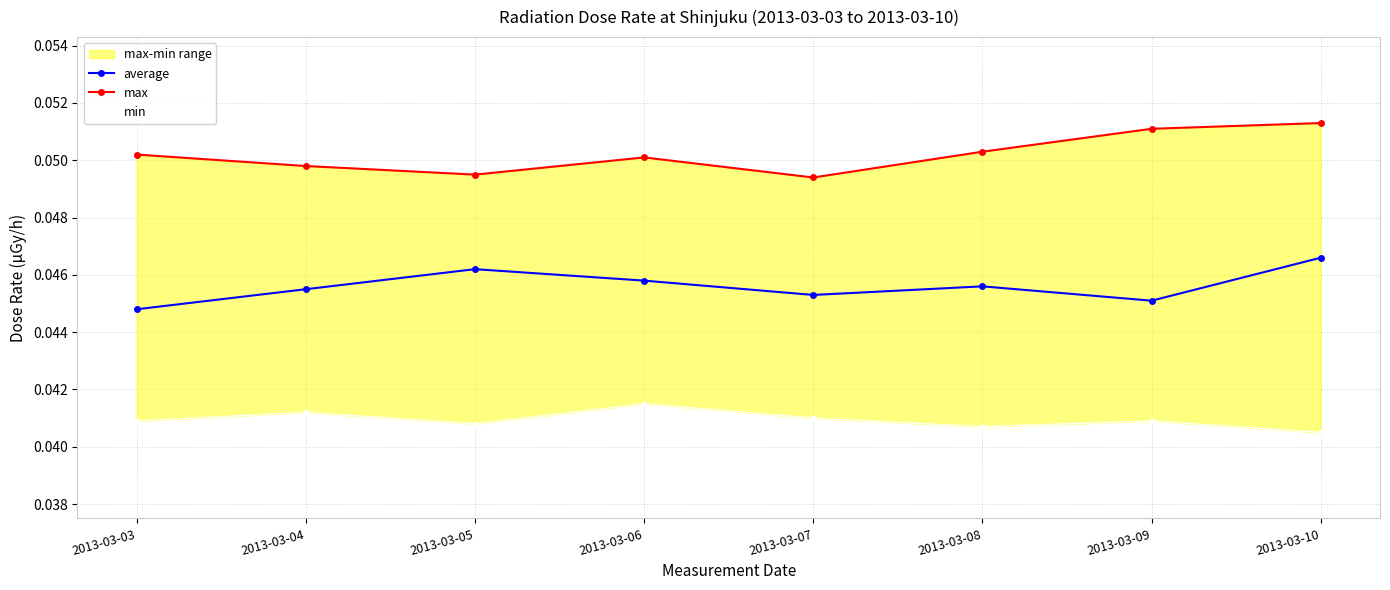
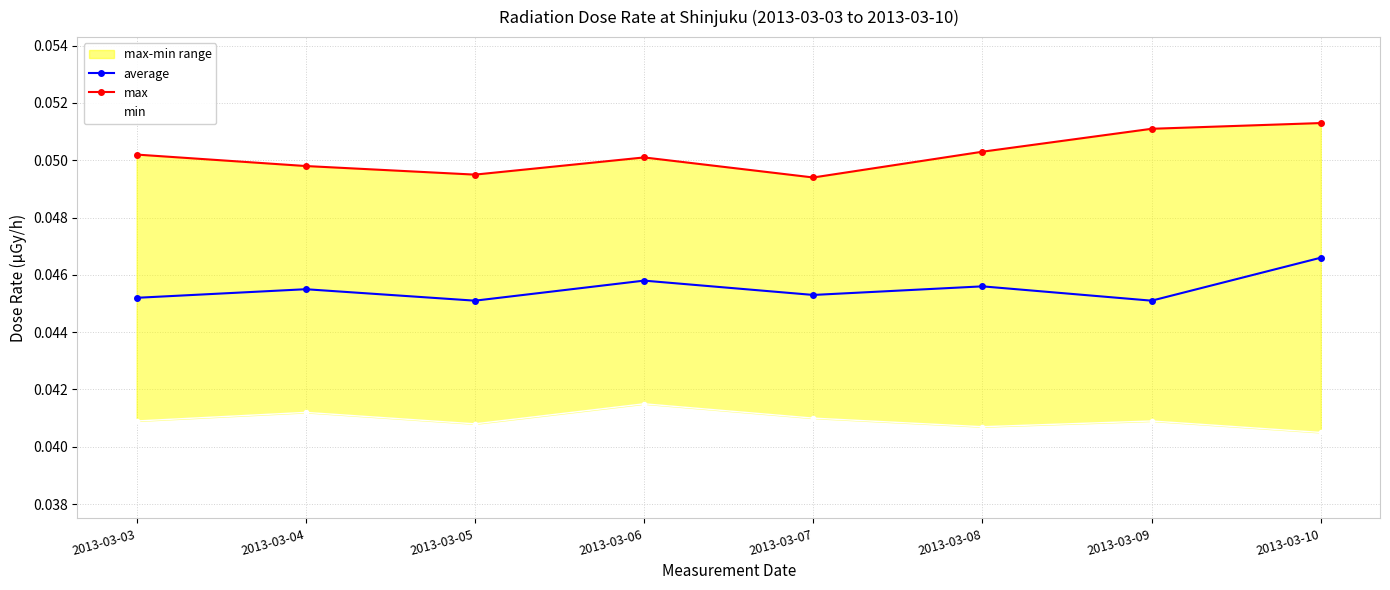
  {
    "average": {
-     "2013-03-03": 0.0448,
+     "2013-03-03": 0.0452,
      "2013-03-04": 0.0455,
-     "2013-03-05": 0.0462,
+     "2013-03-05": 0.0451,
      "2013-03-06": 0.0458,
      "2013-03-07": 0.0453,
      "2013-03-08": 0.0456,
      "2013-03-09": 0.0451,
      "2013-03-10": 0.0466
    },
    "max-min range": {
      "2013-03-03": 0.0502,
      "2013-03-04": 0.0498,
      "2013-03-05": 0.0495,
      "2013-03-06": 0.0501,
      "2013-03-07": 0.0494,
      "2013-03-08": 0.0503,
      "2013-03-09": 0.0511,
      "2013-03-10": 0.0513
    },
    "min": {
      "2013-03-03": 0.0409,
      "2013-03-04": 0.0412,
      "2013-03-05": 0.0408,
      "2013-03-06": 0.0415,
      "2013-03-07": 0.0410,
      "2013-03-08": 0.0407,
      "2013-03-09": 0.0409,
      "2013-03-10": 0.0405
    }
  }
